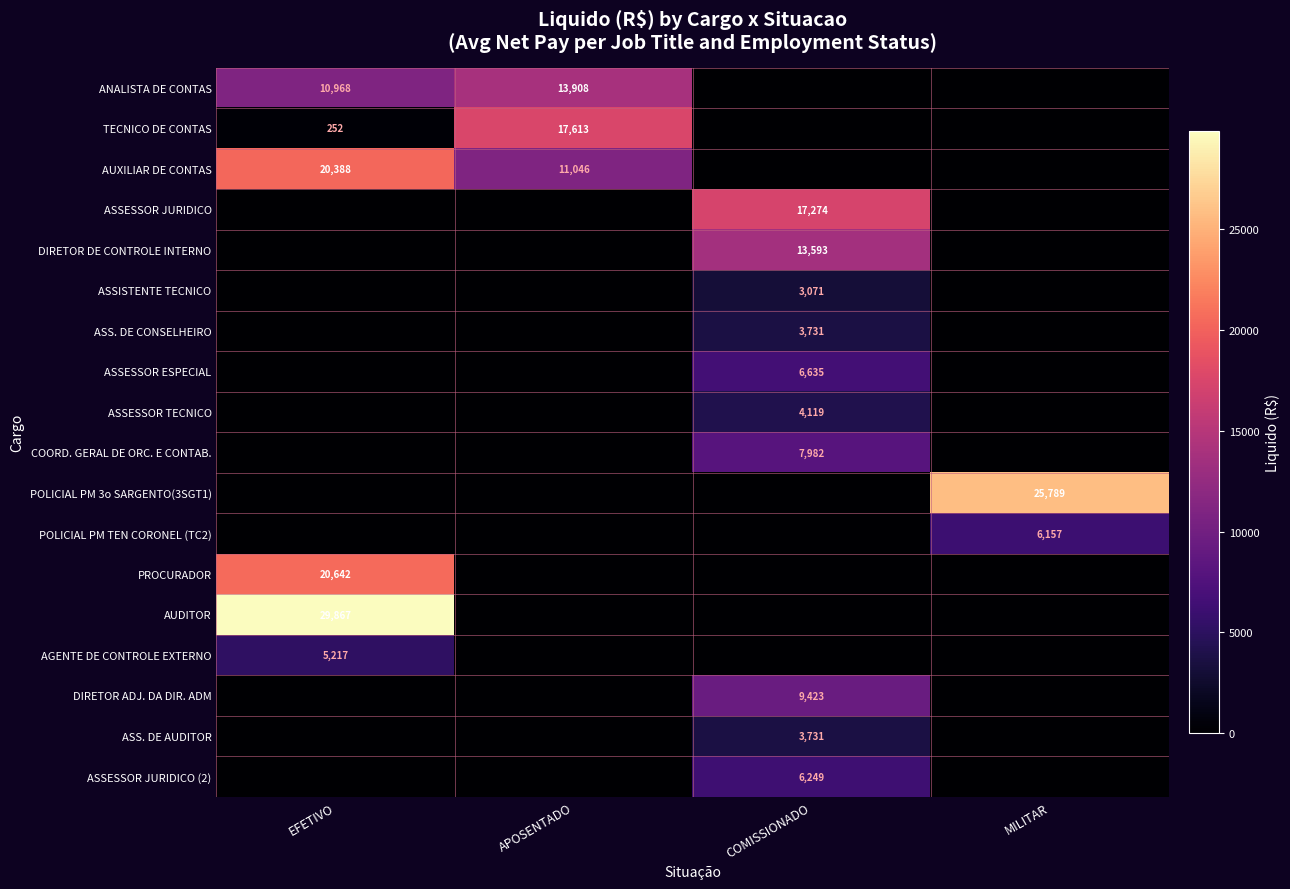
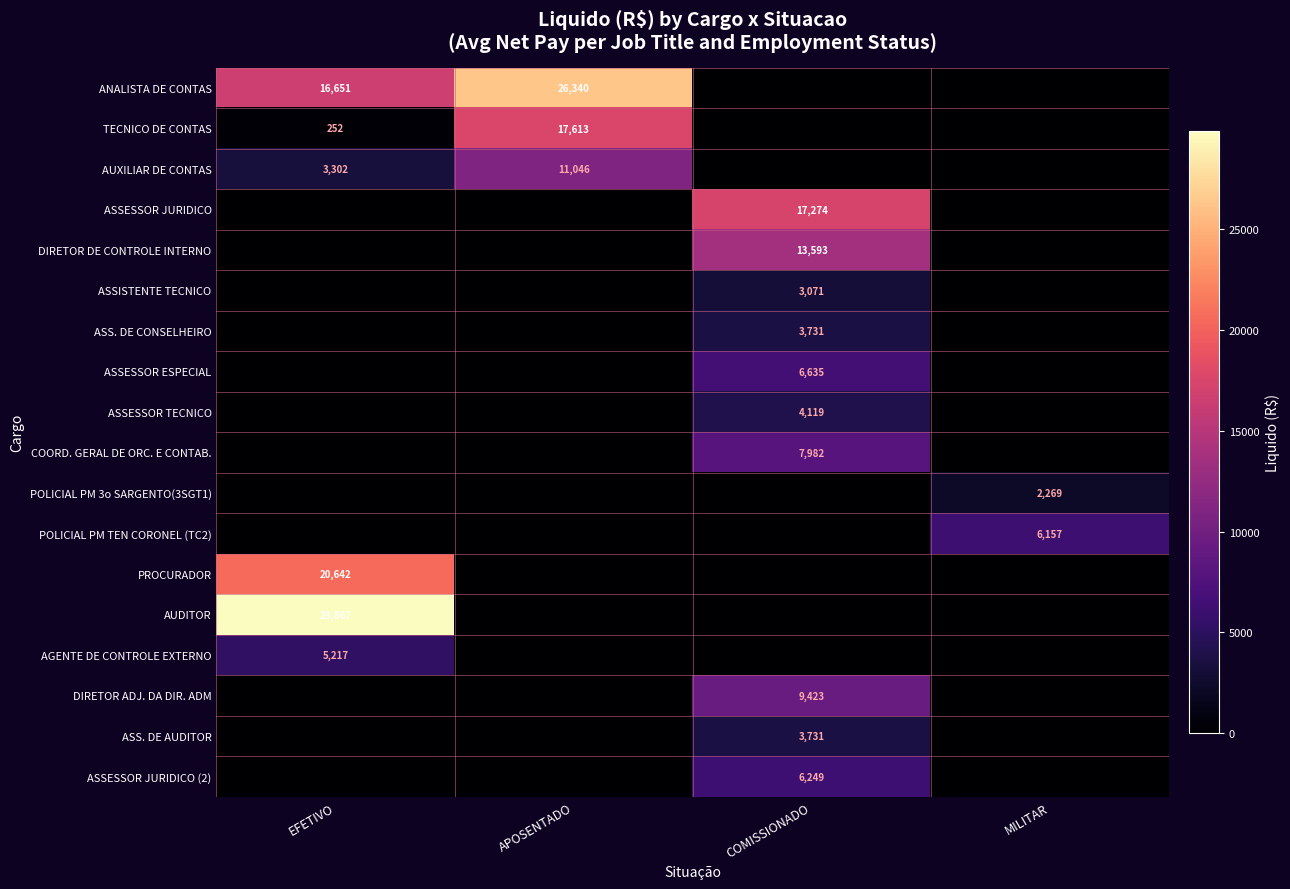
  {
    "ANALISTA DE CONTAS": {
-     "EFETIVO": "10,968",
-     "APOSENTADO": "13,908"
+     "EFETIVO": "16,651",
+     "APOSENTADO": "26,340"
    },
    "TECNICO DE CONTAS": {
      "EFETIVO": "252",
      "APOSENTADO": "17,613"
    },
    "AUXILIAR DE CONTAS": {
-     "EFETIVO": "20,388",
+     "EFETIVO": "3,302",
      "APOSENTADO": "11,046"
    },
    "ASSESSOR JURIDICO": {
      "COMISSIONADO": "17,274"
    },
    "DIRETOR DE CONTROLE INTERNO": {
      "COMISSIONADO": "13,593"
    },
    "ASSISTENTE TECNICO": {
      "COMISSIONADO": "3,071"
    },
    "ASS. DE CONSELHEIRO": {
      "COMISSIONADO": "3,731"
    },
    "ASSESSOR ESPECIAL": {
      "COMISSIONADO": "6,635"
    },
    "ASSESSOR TECNICO": {
      "COMISSIONADO": "4,119"
    },
    "COORD. GERAL DE ORC. E CONTAB.": {
      "COMISSIONADO": "7,982"
    },
    "POLICIAL PM 3o SARGENTO(3SGT1)": {
-     "MILITAR": "25,789"
+     "MILITAR": "2,269"
    },
    "POLICIAL PM TEN CORONEL (TC2)": {
      "MILITAR": "6,157"
    },
    "PROCURADOR": {
      "EFETIVO": "20,642"
    },
    "AUDITOR": {
      "EFETIVO": "29,867"
    },
    "AGENTE DE CONTROLE EXTERNO": {
      "EFETIVO": "5,217"
    },
    "DIRETOR ADJ. DA DIR. ADM": {
      "COMISSIONADO": "9,423"
    },
    "ASS. DE AUDITOR": {
      "COMISSIONADO": "3,731"
    },
    "ASSESSOR JURIDICO (2)": {
      "COMISSIONADO": "6,249"
    }
  }
